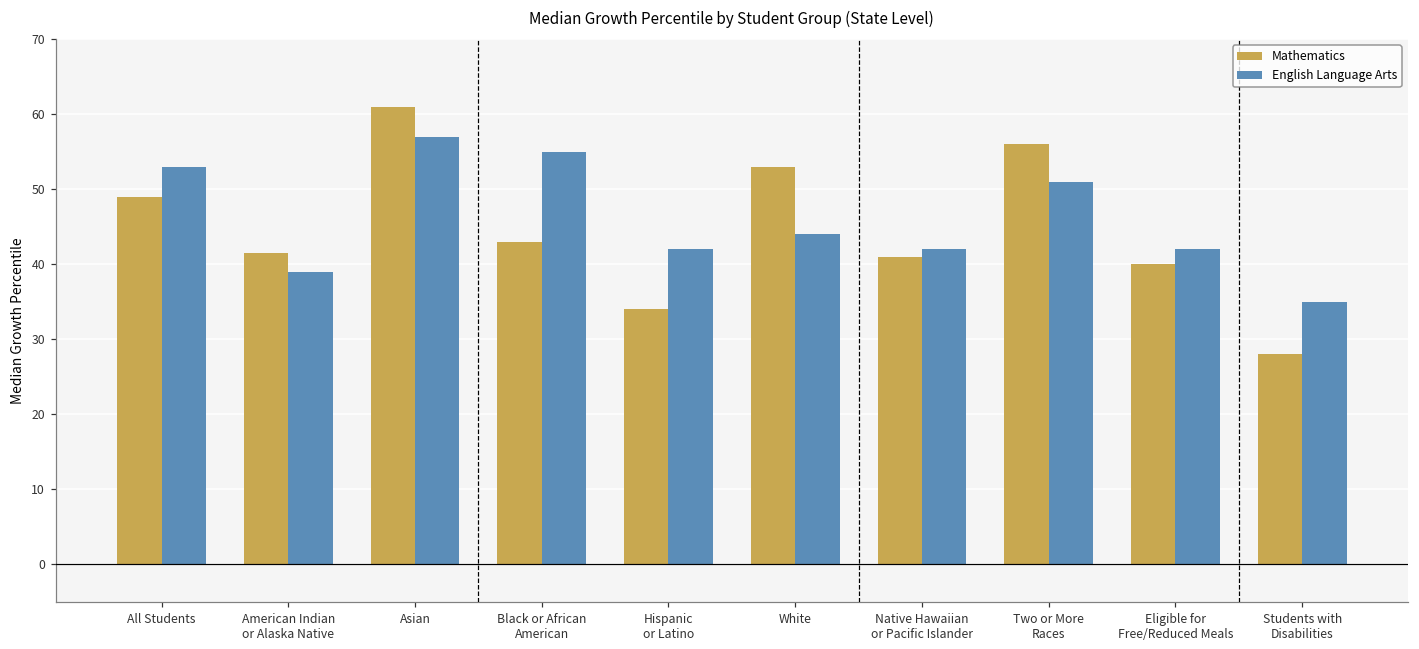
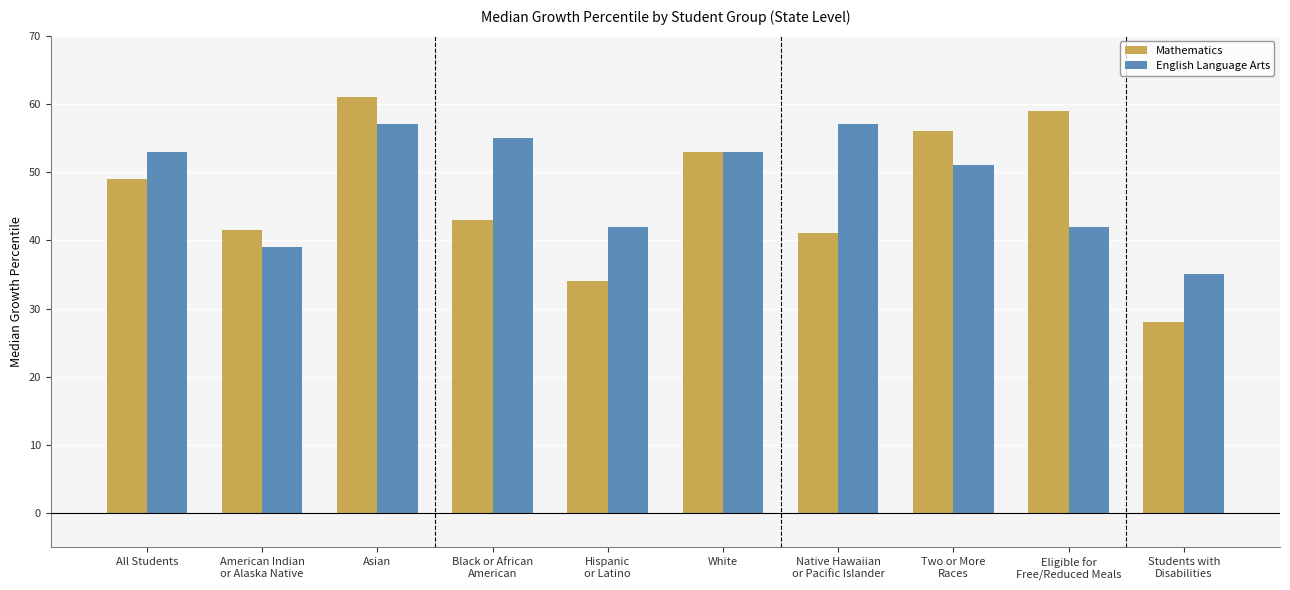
  {
    "Mathematics": {
      "All Students": 49,
      "American Indian or Alaska Native": 42,
      "Asian": 61,
      "Black or African American": 43,
      "Hispanic or Latino": 34,
      "White": 53,
      "Native Hawaiian or Pacific Islander": 41,
      "Two or More Races": 56,
-     "Eligible for Free/Reduced Meals": 40,
+     "Eligible for Free/Reduced Meals": 59,
      "Students with Disabilities": 28
    },
    "English Language Arts": {
      "All Students": 53,
      "American Indian or Alaska Native": 39,
      "Asian": 57,
      "Black or African American": 55,
      "Hispanic or Latino": 42,
-     "White": 44,
-     "Native Hawaiian or Pacific Islander": 42,
+     "White": 53,
+     "Native Hawaiian or Pacific Islander": 57,
      "Two or More Races": 51,
      "Eligible for Free/Reduced Meals": 42,
      "Students with Disabilities": 35
    }
  }
